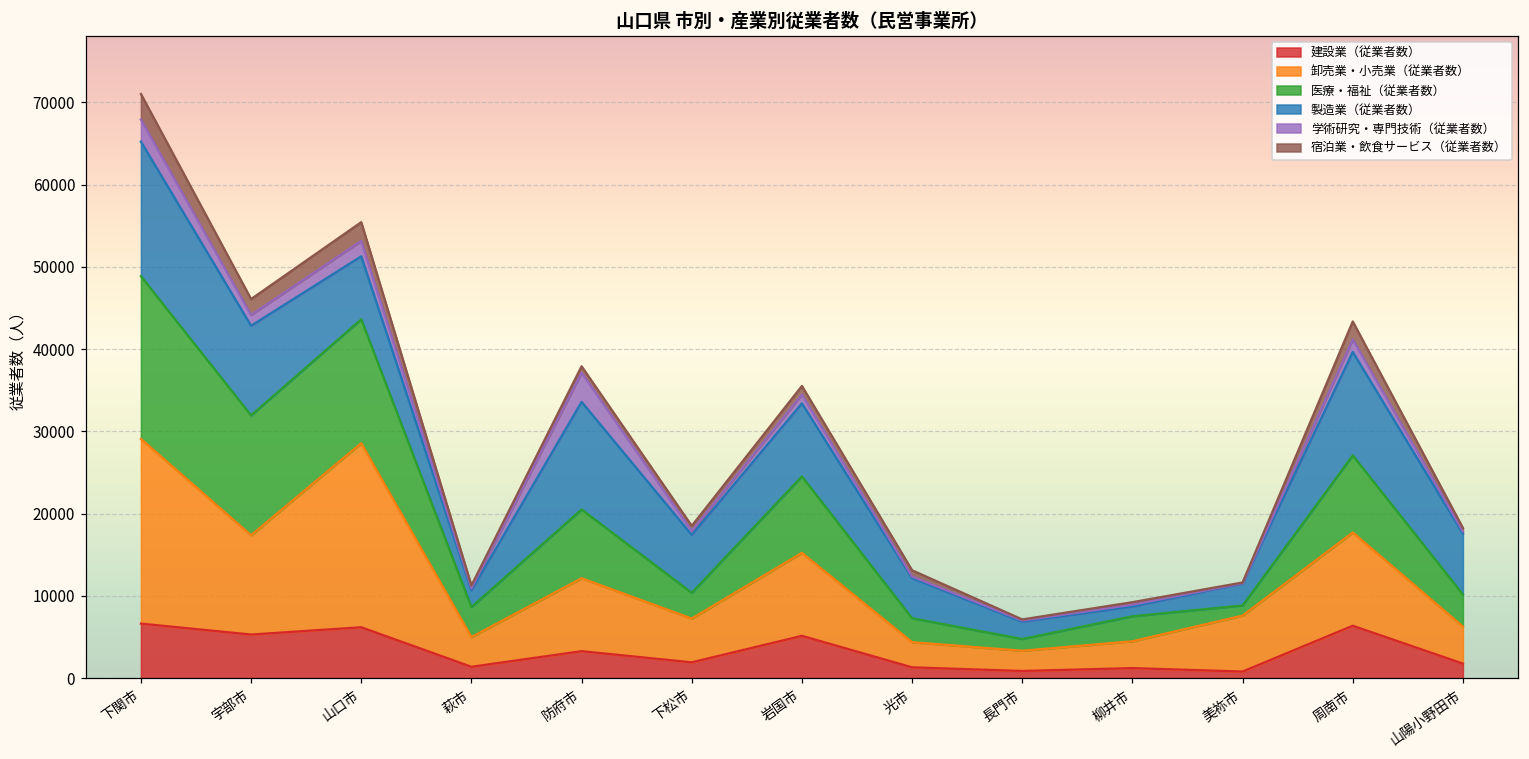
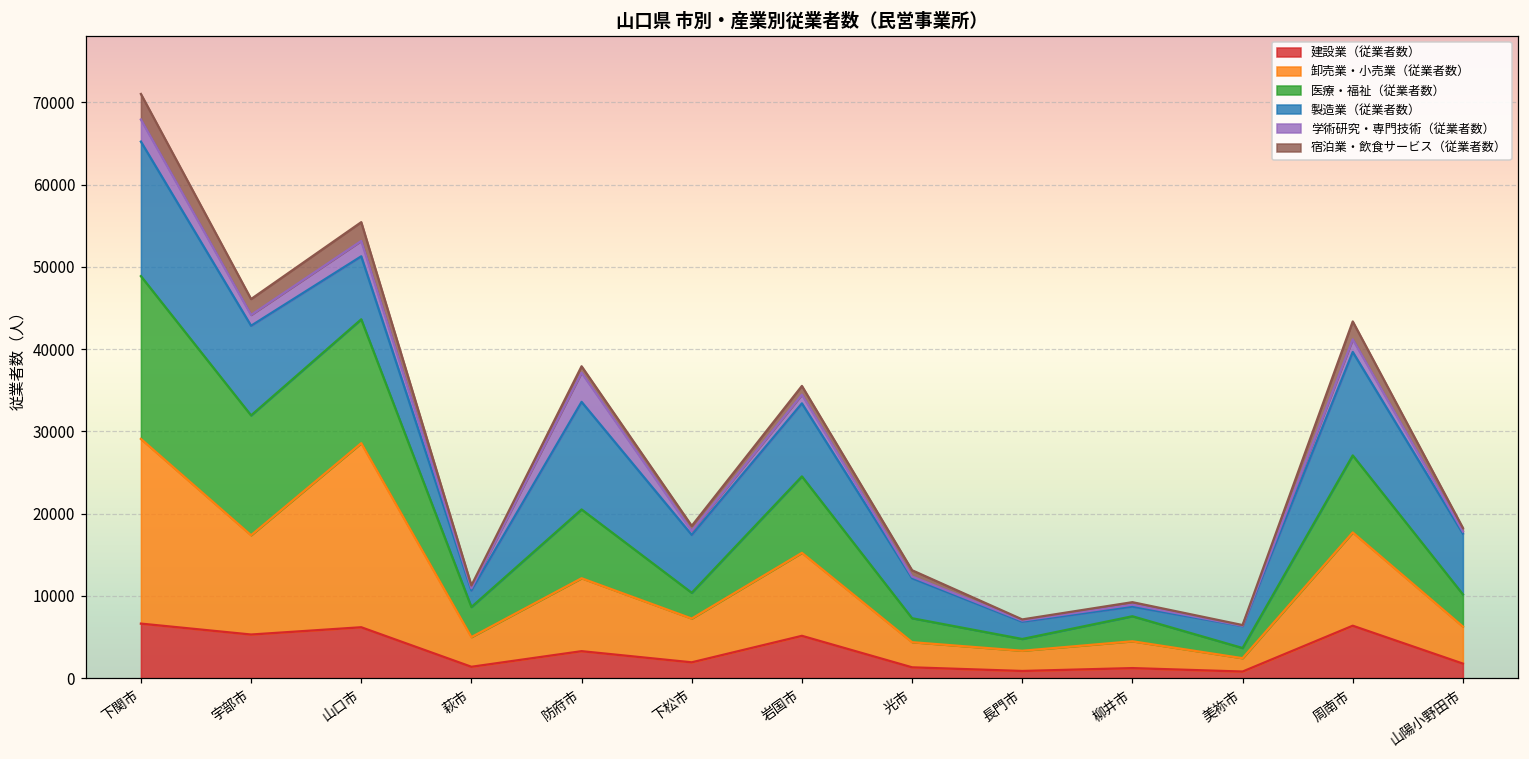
  {
    "建設業（従業者数）": {
      "下関市": 7000,
      "宇部市": 5000,
      "山口市": 6000,
      "萩市": 1000,
      "防府市": 3000,
      "下松市": 2000,
      "岩国市": 5000,
      "光市": 1000,
      "長門市": 1000,
      "柳井市": 1000,
      "美祢市": 1000,
      "周南市": 6000,
      "山陽小野田市": 2000
    },
    "卸売業・小売業（従業者数）": {
      "下関市": 22000,
      "宇部市": 12000,
      "山口市": 22000,
      "萩市": 4000,
      "防府市": 9000,
      "下松市": 5000,
      "岩国市": 10000,
      "光市": 3000,
      "長門市": 2000,
      "柳井市": 3000,
-     "美祢市": 7000,
+     "美祢市": 2000,
      "周南市": 11000,
      "山陽小野田市": 4000
    },
    "医療・福祉（従業者数）": {
      "下関市": 20000,
      "宇部市": 15000,
      "山口市": 15000,
      "萩市": 4000,
      "防府市": 8000,
      "下松市": 3000,
      "岩国市": 9000,
      "光市": 3000,
      "長門市": 1000,
      "柳井市": 3000,
      "美祢市": 1000,
      "周南市": 9000,
      "山陽小野田市": 4000
    },
    "製造業（従業者数）": {
      "下関市": 16000,
      "宇部市": 11000,
      "山口市": 8000,
      "防府市": 13000,
      "下松市": 7000,
      "岩国市": 9000,
      "周南市": 13000
    },
    "学術研究・専門技術（従業者数）": {
      "下関市": 3000,
      "宇部市": 1000,
      "山口市": 2000,
      "防府市": 4000,
      "下松市": 0,
      "岩国市": 1000,
      "周南市": 2000
    },
    "宿泊業・飲食サービス（従業者数）": {
      "下関市": 3000,
      "宇部市": 2000,
      "山口市": 2000,
      "防府市": 1000,
      "下松市": 1000,
      "岩国市": 1000,
      "光市": 1000,
      "周南市": 2000,
      "山陽小野田市": 0
    }
  }
